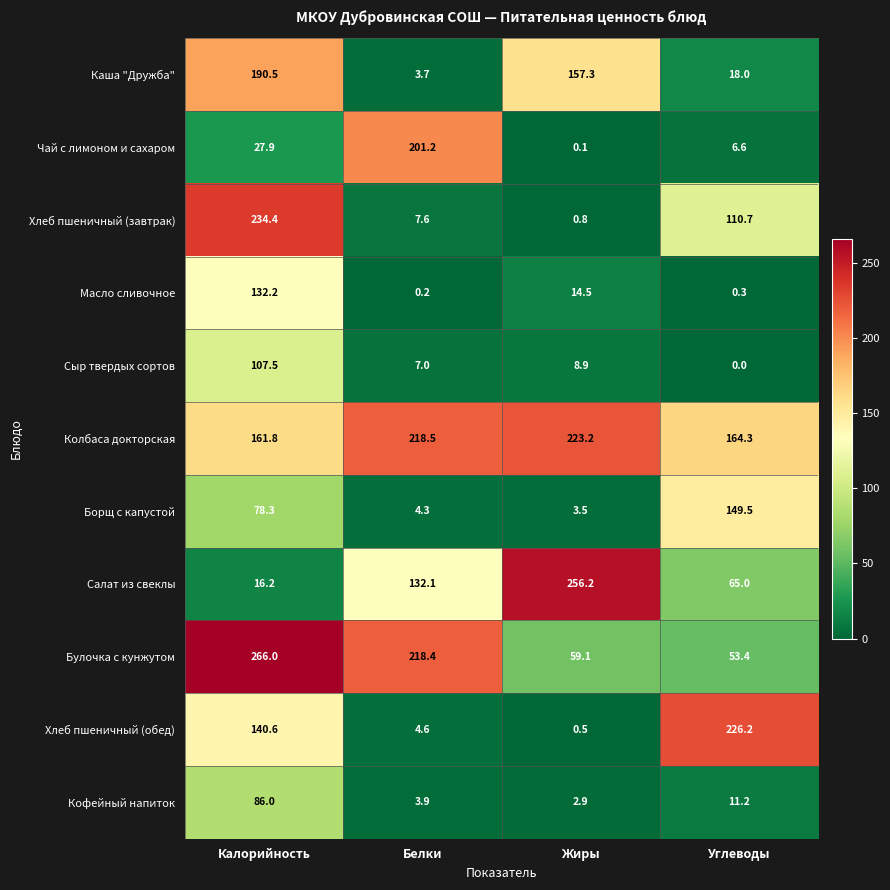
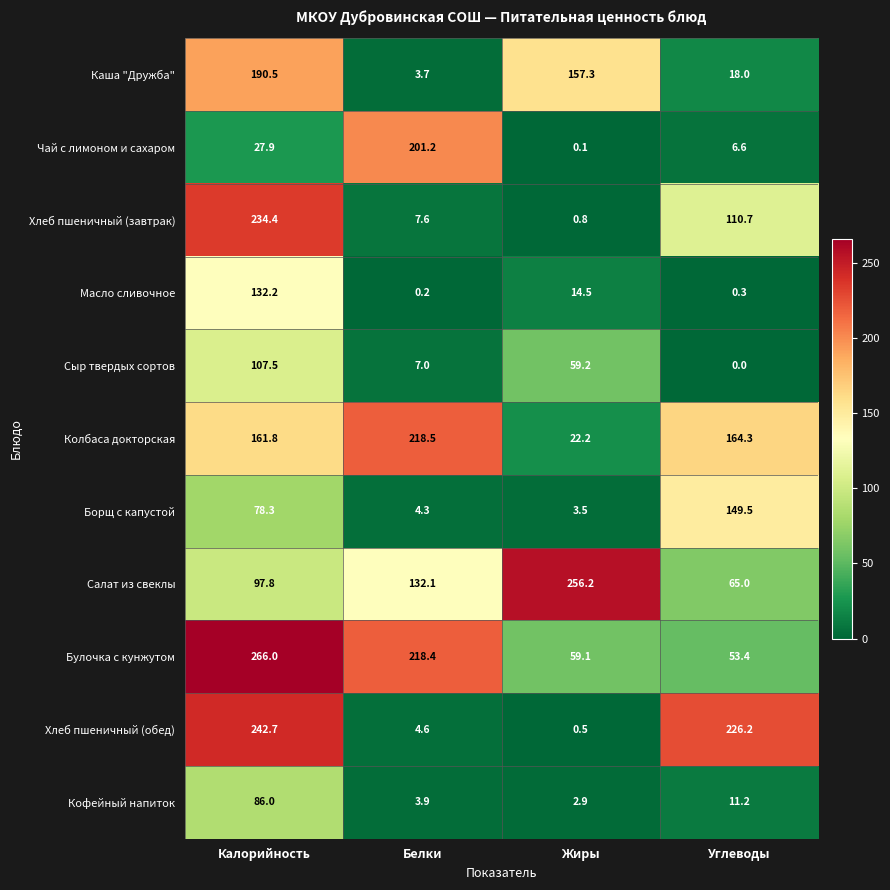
  {
    "Каша \"Дружба\"": {
      "Калорийность": 190.5,
      "Белки": 3.7,
      "Жиры": 157.3,
      "Углеводы": 18.0
    },
    "Чай с лимоном и сахаром": {
      "Калорийность": 27.9,
      "Белки": 201.2,
      "Жиры": 0.1,
      "Углеводы": 6.6
    },
    "Хлеб пшеничный (завтрак)": {
      "Калорийность": 234.4,
      "Белки": 7.6,
      "Жиры": 0.8,
      "Углеводы": 110.7
    },
    "Масло сливочное": {
      "Калорийность": 132.2,
      "Белки": 0.2,
      "Жиры": 14.5,
      "Углеводы": 0.3
    },
    "Сыр твердых сортов": {
      "Калорийность": 107.5,
      "Белки": 7.0,
-     "Жиры": 8.9,
+     "Жиры": 59.2,
      "Углеводы": 0.0
    },
    "Колбаса докторская": {
      "Калорийность": 161.8,
      "Белки": 218.5,
-     "Жиры": 223.2,
+     "Жиры": 22.2,
      "Углеводы": 164.3
    },
    "Борщ с капустой": {
      "Калорийность": 78.3,
      "Белки": 4.3,
      "Жиры": 3.5,
      "Углеводы": 149.5
    },
    "Салат из свеклы": {
-     "Калорийность": 16.2,
+     "Калорийность": 97.8,
      "Белки": 132.1,
      "Жиры": 256.2,
      "Углеводы": 65.0
    },
    "Булочка с кунжутом": {
      "Калорийность": 266.0,
      "Белки": 218.4,
      "Жиры": 59.1,
      "Углеводы": 53.4
    },
    "Хлеб пшеничный (обед)": {
-     "Калорийность": 140.6,
+     "Калорийность": 242.7,
      "Белки": 4.6,
      "Жиры": 0.5,
      "Углеводы": 226.2
    },
    "Кофейный напиток": {
      "Калорийность": 86.0,
      "Белки": 3.9,
      "Жиры": 2.9,
      "Углеводы": 11.2
    }
  }
